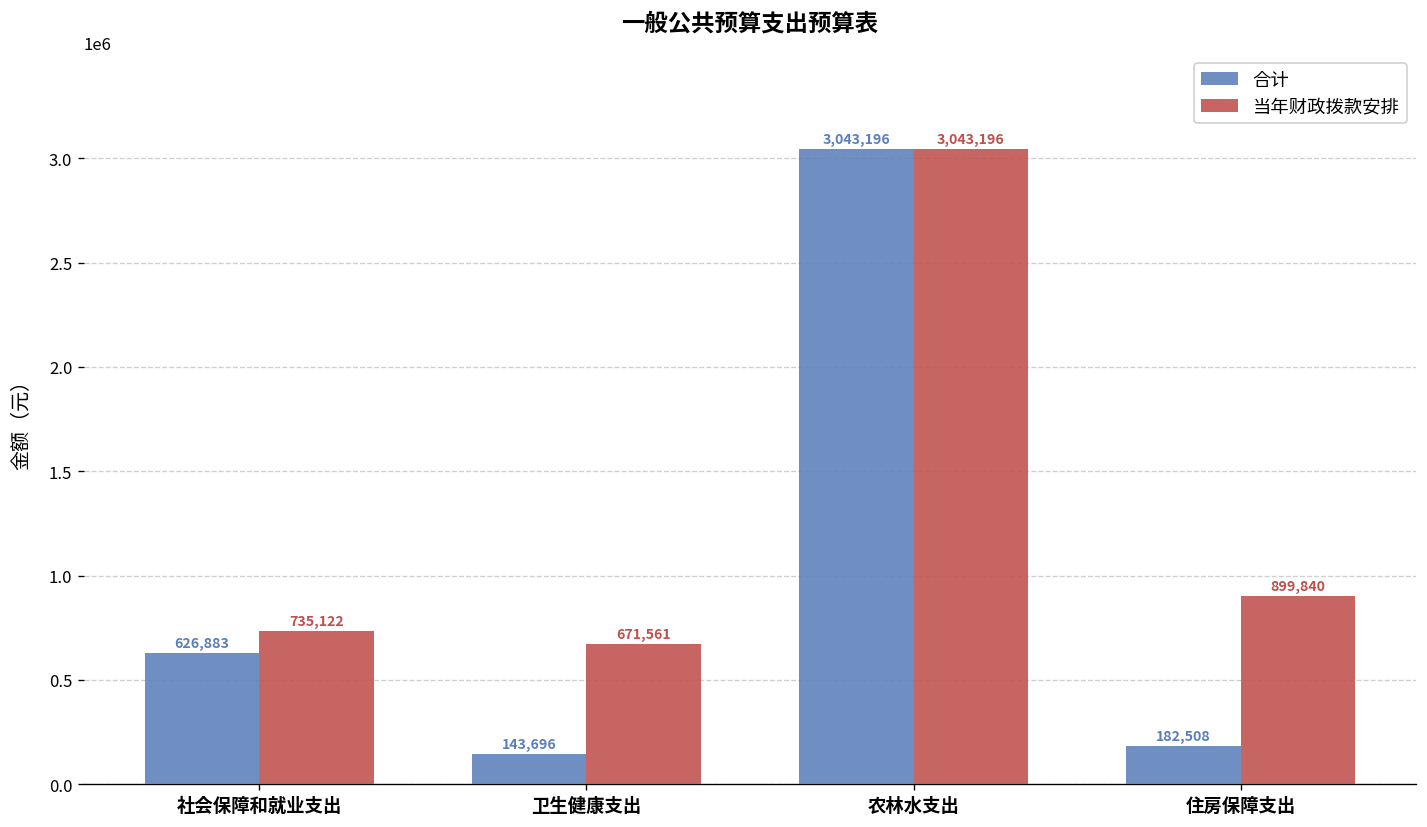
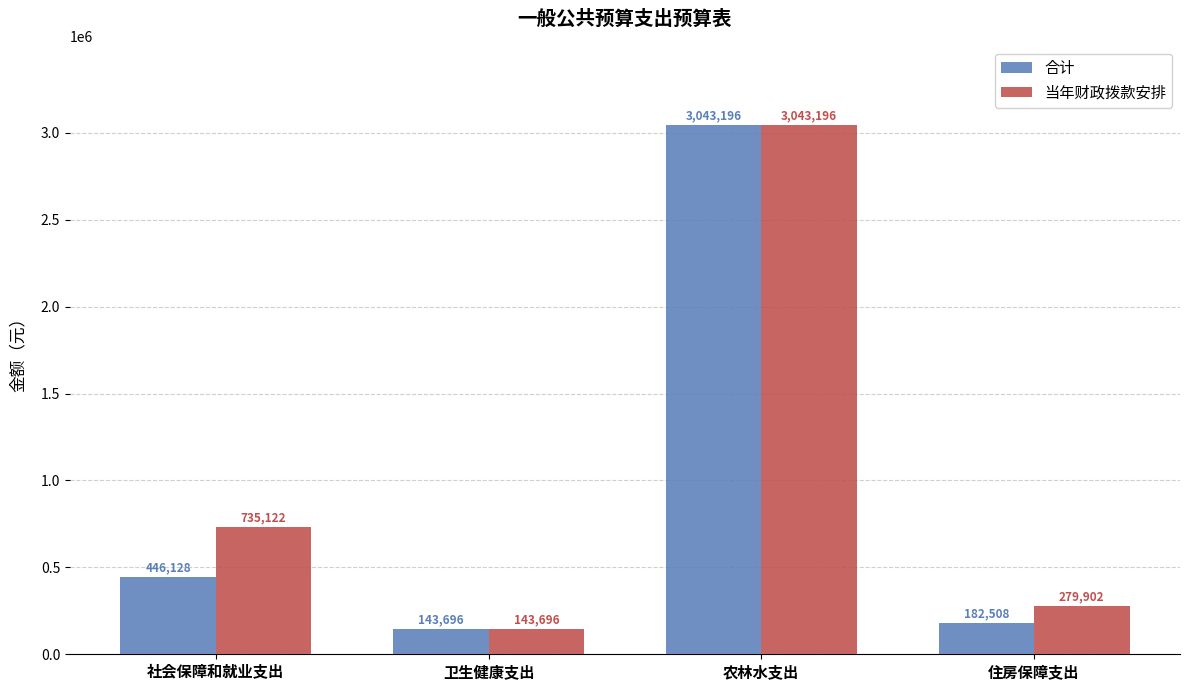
  {
    "合计": {
-     "社会保障和就业支出": "626,883",
+     "社会保障和就业支出": "446,128",
      "卫生健康支出": "143,696",
      "农林水支出": "3,043,196",
      "住房保障支出": "182,508"
    },
    "当年财政拨款安排": {
      "社会保障和就业支出": "735,122",
-     "卫生健康支出": "671,561",
+     "卫生健康支出": "143,696",
      "农林水支出": "3,043,196",
-     "住房保障支出": "899,840"
+     "住房保障支出": "279,902"
    }
  }
